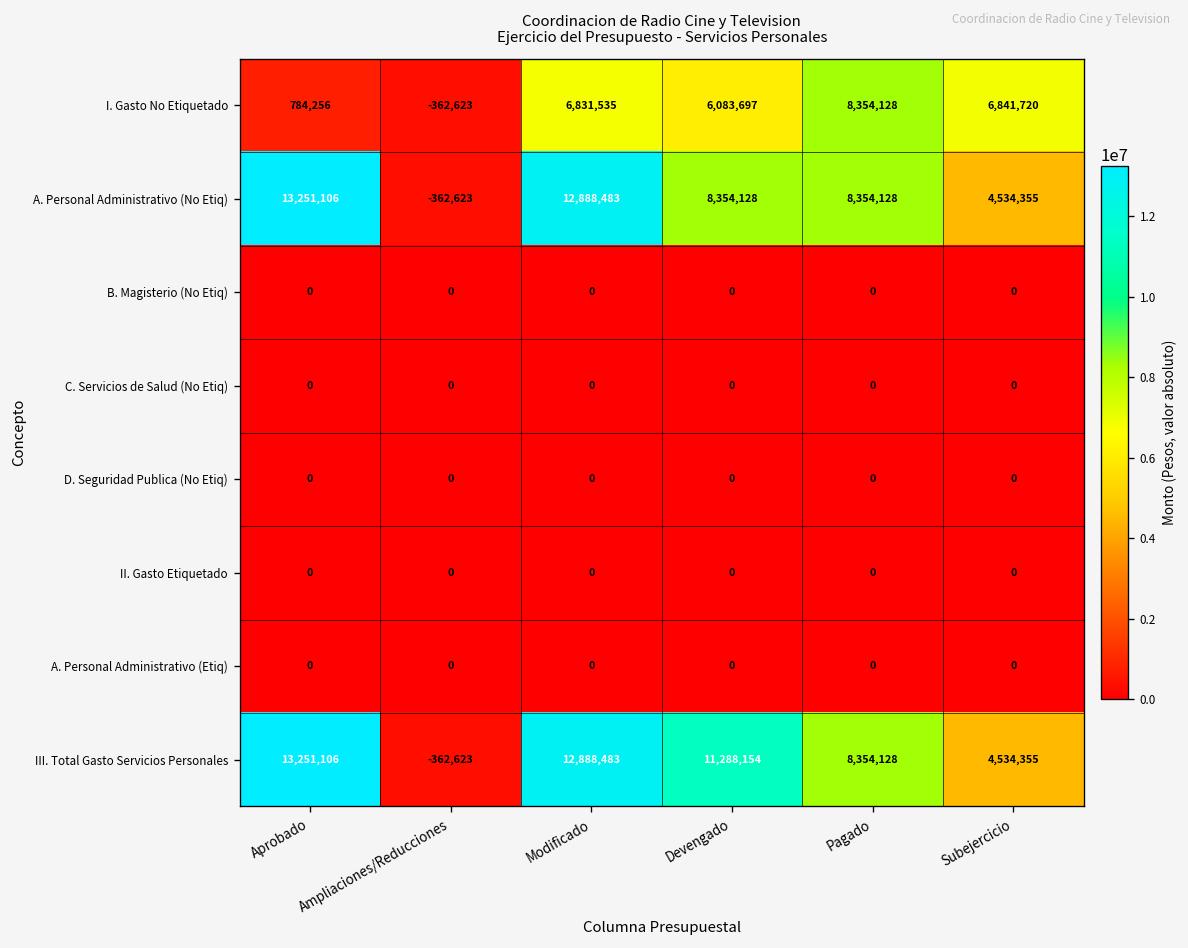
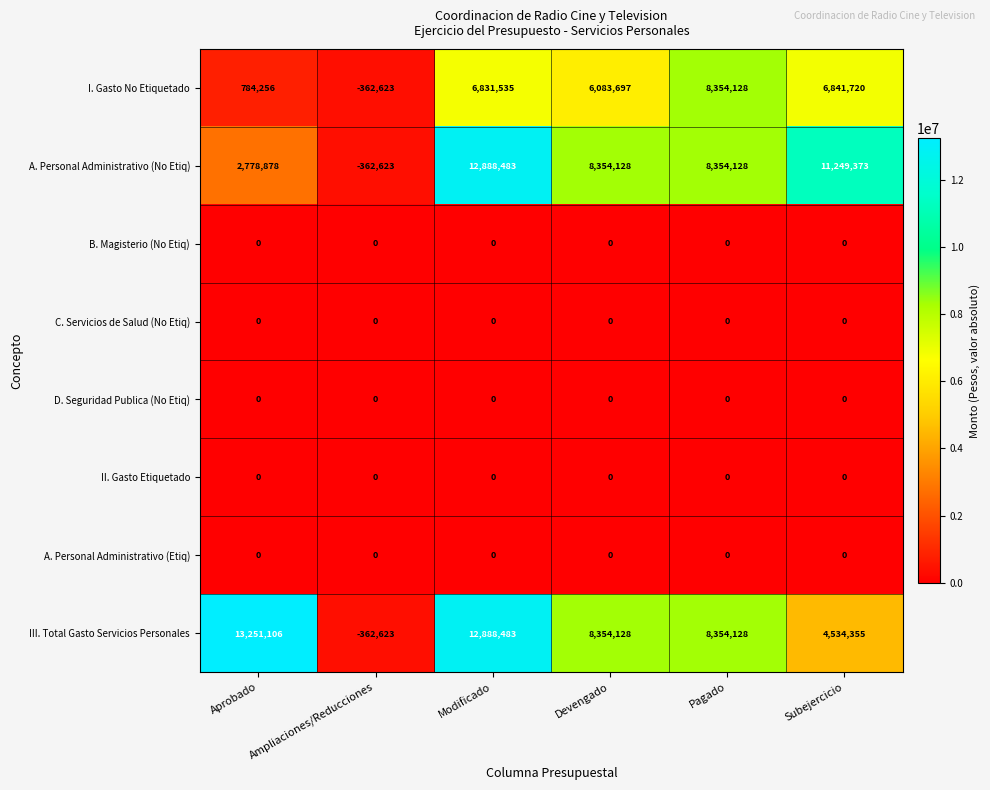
  {
    "I. Gasto No Etiquetado": {
      "Aprobado": "784,256",
      "Ampliaciones/Reducciones": "-362,623",
      "Modificado": "6,831,535",
      "Devengado": "6,083,697",
      "Pagado": "8,354,128",
      "Subejercicio": "6,841,720"
    },
    "A. Personal Administrativo (No Etiq)": {
-     "Aprobado": "13,251,106",
+     "Aprobado": "2,778,878",
      "Ampliaciones/Reducciones": "-362,623",
      "Modificado": "12,888,483",
      "Devengado": "8,354,128",
      "Pagado": "8,354,128",
-     "Subejercicio": "4,534,355"
+     "Subejercicio": "11,249,373"
    },
    "B. Magisterio (No Etiq)": {
      "Aprobado": "0",
      "Ampliaciones/Reducciones": "0",
      "Modificado": "0",
      "Devengado": "0",
      "Pagado": "0",
      "Subejercicio": "0"
    },
    "C. Servicios de Salud (No Etiq)": {
      "Aprobado": "0",
      "Ampliaciones/Reducciones": "0",
      "Modificado": "0",
      "Devengado": "0",
      "Pagado": "0",
      "Subejercicio": "0"
    },
    "D. Seguridad Publica (No Etiq)": {
      "Aprobado": "0",
      "Ampliaciones/Reducciones": "0",
      "Modificado": "0",
      "Devengado": "0",
      "Pagado": "0",
      "Subejercicio": "0"
    },
    "II. Gasto Etiquetado": {
      "Aprobado": "0",
      "Ampliaciones/Reducciones": "0",
      "Modificado": "0",
      "Devengado": "0",
      "Pagado": "0",
      "Subejercicio": "0"
    },
    "A. Personal Administrativo (Etiq)": {
      "Aprobado": "0",
      "Ampliaciones/Reducciones": "0",
      "Modificado": "0",
      "Devengado": "0",
      "Pagado": "0",
      "Subejercicio": "0"
    },
    "III. Total Gasto Servicios Personales": {
      "Aprobado": "13,251,106",
      "Ampliaciones/Reducciones": "-362,623",
      "Modificado": "12,888,483",
-     "Devengado": "11,288,154",
+     "Devengado": "8,354,128",
      "Pagado": "8,354,128",
      "Subejercicio": "4,534,355"
    }
  }
